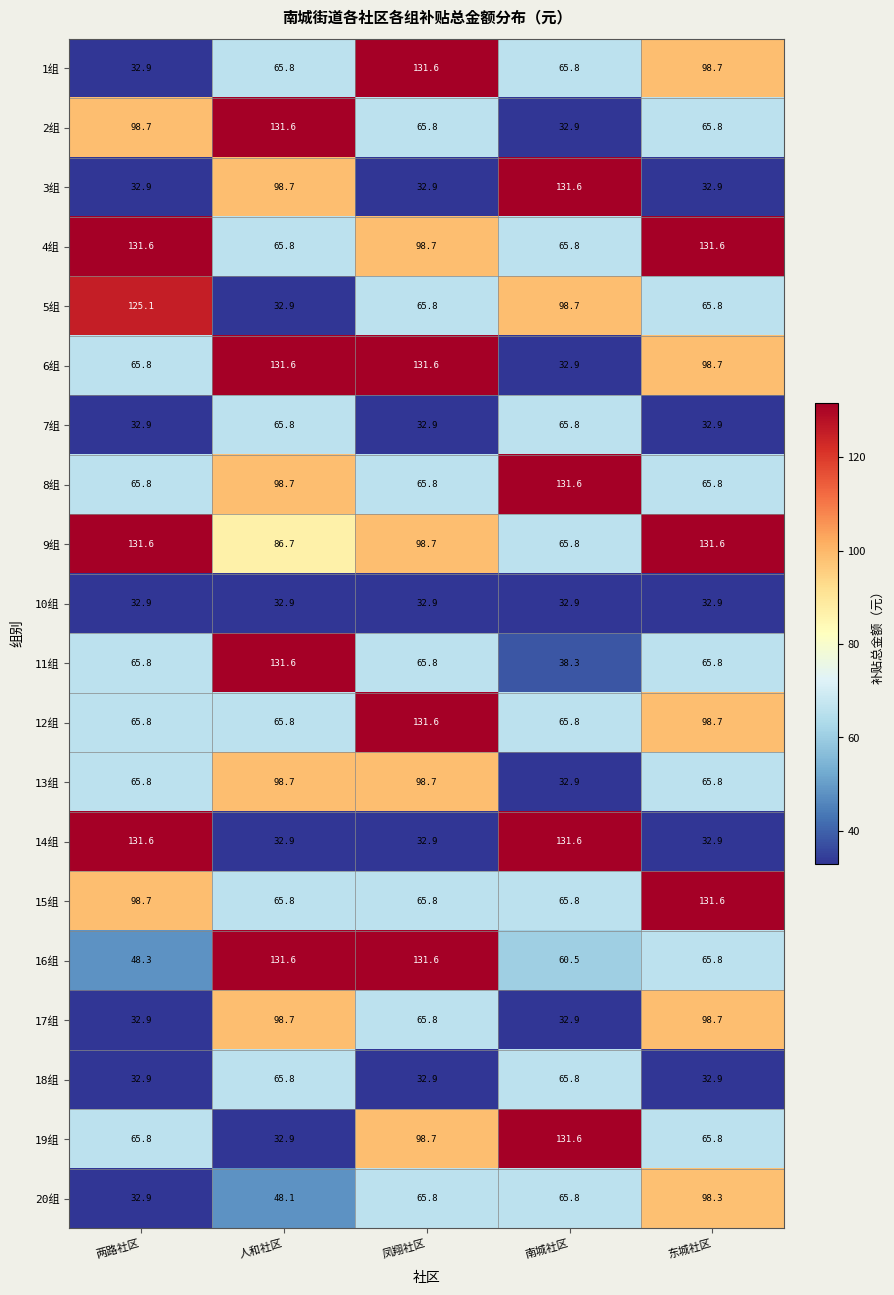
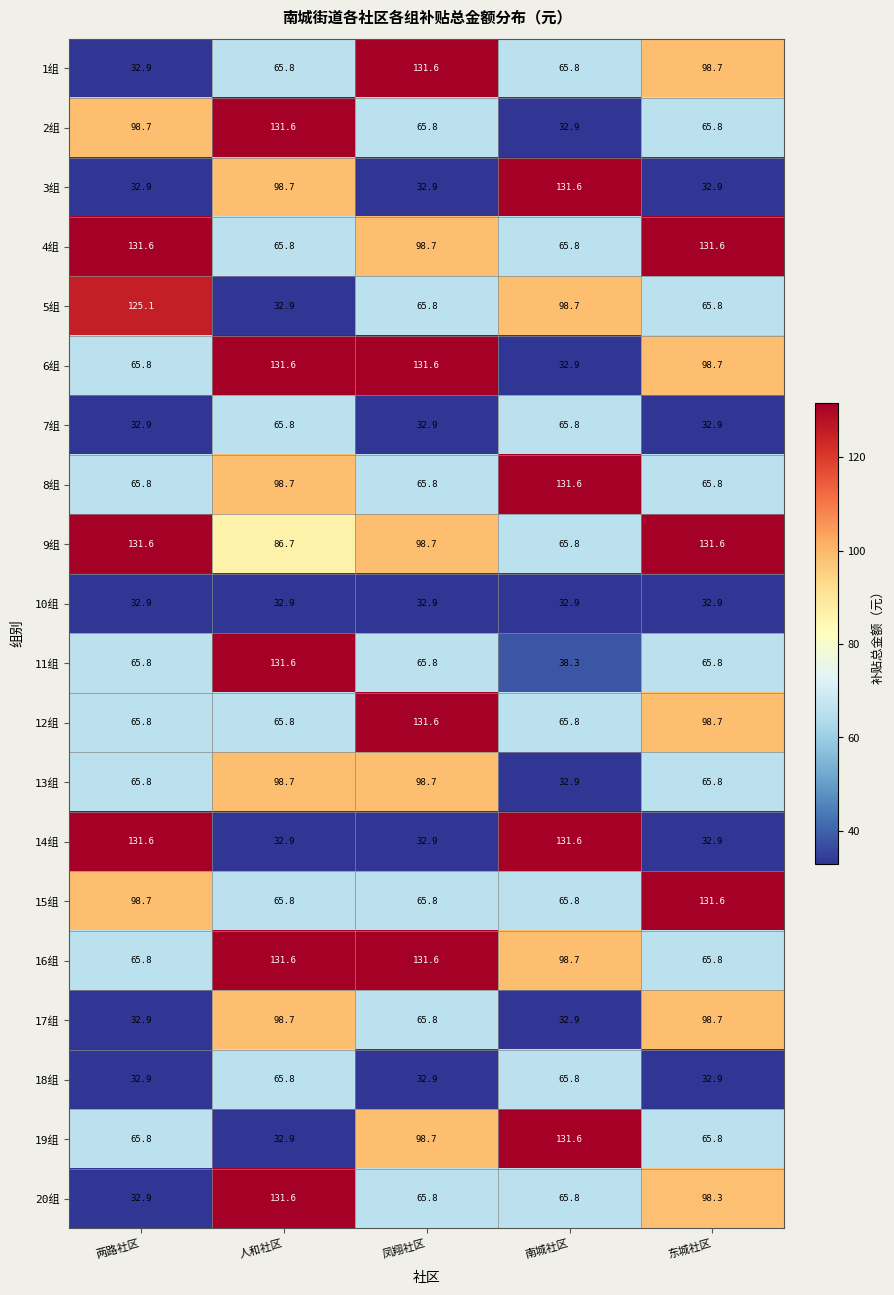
  {
    "1组": {
      "两路社区": 32.9,
      "人和社区": 65.8,
      "凤翔社区": 131.6,
      "南城社区": 65.8,
      "东城社区": 98.7
    },
    "2组": {
      "两路社区": 98.7,
      "人和社区": 131.6,
      "凤翔社区": 65.8,
      "南城社区": 32.9,
      "东城社区": 65.8
    },
    "3组": {
      "两路社区": 32.9,
      "人和社区": 98.7,
      "凤翔社区": 32.9,
      "南城社区": 131.6,
      "东城社区": 32.9
    },
    "4组": {
      "两路社区": 131.6,
      "人和社区": 65.8,
      "凤翔社区": 98.7,
      "南城社区": 65.8,
      "东城社区": 131.6
    },
    "5组": {
      "两路社区": 125.1,
      "人和社区": 32.9,
      "凤翔社区": 65.8,
      "南城社区": 98.7,
      "东城社区": 65.8
    },
    "6组": {
      "两路社区": 65.8,
      "人和社区": 131.6,
      "凤翔社区": 131.6,
      "南城社区": 32.9,
      "东城社区": 98.7
    },
    "7组": {
      "两路社区": 32.9,
      "人和社区": 65.8,
      "凤翔社区": 32.9,
      "南城社区": 65.8,
      "东城社区": 32.9
    },
    "8组": {
      "两路社区": 65.8,
      "人和社区": 98.7,
      "凤翔社区": 65.8,
      "南城社区": 131.6,
      "东城社区": 65.8
    },
    "9组": {
      "两路社区": 131.6,
      "人和社区": 86.7,
      "凤翔社区": 98.7,
      "南城社区": 65.8,
      "东城社区": 131.6
    },
    "10组": {
      "两路社区": 32.9,
      "人和社区": 32.9,
      "凤翔社区": 32.9,
      "南城社区": 32.9,
      "东城社区": 32.9
    },
    "11组": {
      "两路社区": 65.8,
      "人和社区": 131.6,
      "凤翔社区": 65.8,
      "南城社区": 38.3,
      "东城社区": 65.8
    },
    "12组": {
      "两路社区": 65.8,
      "人和社区": 65.8,
      "凤翔社区": 131.6,
      "南城社区": 65.8,
      "东城社区": 98.7
    },
    "13组": {
      "两路社区": 65.8,
      "人和社区": 98.7,
      "凤翔社区": 98.7,
      "南城社区": 32.9,
      "东城社区": 65.8
    },
    "14组": {
      "两路社区": 131.6,
      "人和社区": 32.9,
      "凤翔社区": 32.9,
      "南城社区": 131.6,
      "东城社区": 32.9
    },
    "15组": {
      "两路社区": 98.7,
      "人和社区": 65.8,
      "凤翔社区": 65.8,
      "南城社区": 65.8,
      "东城社区": 131.6
    },
    "16组": {
-     "两路社区": 48.3,
+     "两路社区": 65.8,
      "人和社区": 131.6,
      "凤翔社区": 131.6,
-     "南城社区": 60.5,
+     "南城社区": 98.7,
      "东城社区": 65.8
    },
    "17组": {
      "两路社区": 32.9,
      "人和社区": 98.7,
      "凤翔社区": 65.8,
      "南城社区": 32.9,
      "东城社区": 98.7
    },
    "18组": {
      "两路社区": 32.9,
      "人和社区": 65.8,
      "凤翔社区": 32.9,
      "南城社区": 65.8,
      "东城社区": 32.9
    },
    "19组": {
      "两路社区": 65.8,
      "人和社区": 32.9,
      "凤翔社区": 98.7,
      "南城社区": 131.6,
      "东城社区": 65.8
    },
    "20组": {
      "两路社区": 32.9,
-     "人和社区": 48.1,
+     "人和社区": 131.6,
      "凤翔社区": 65.8,
      "南城社区": 65.8,
      "东城社区": 98.3
    }
  }
